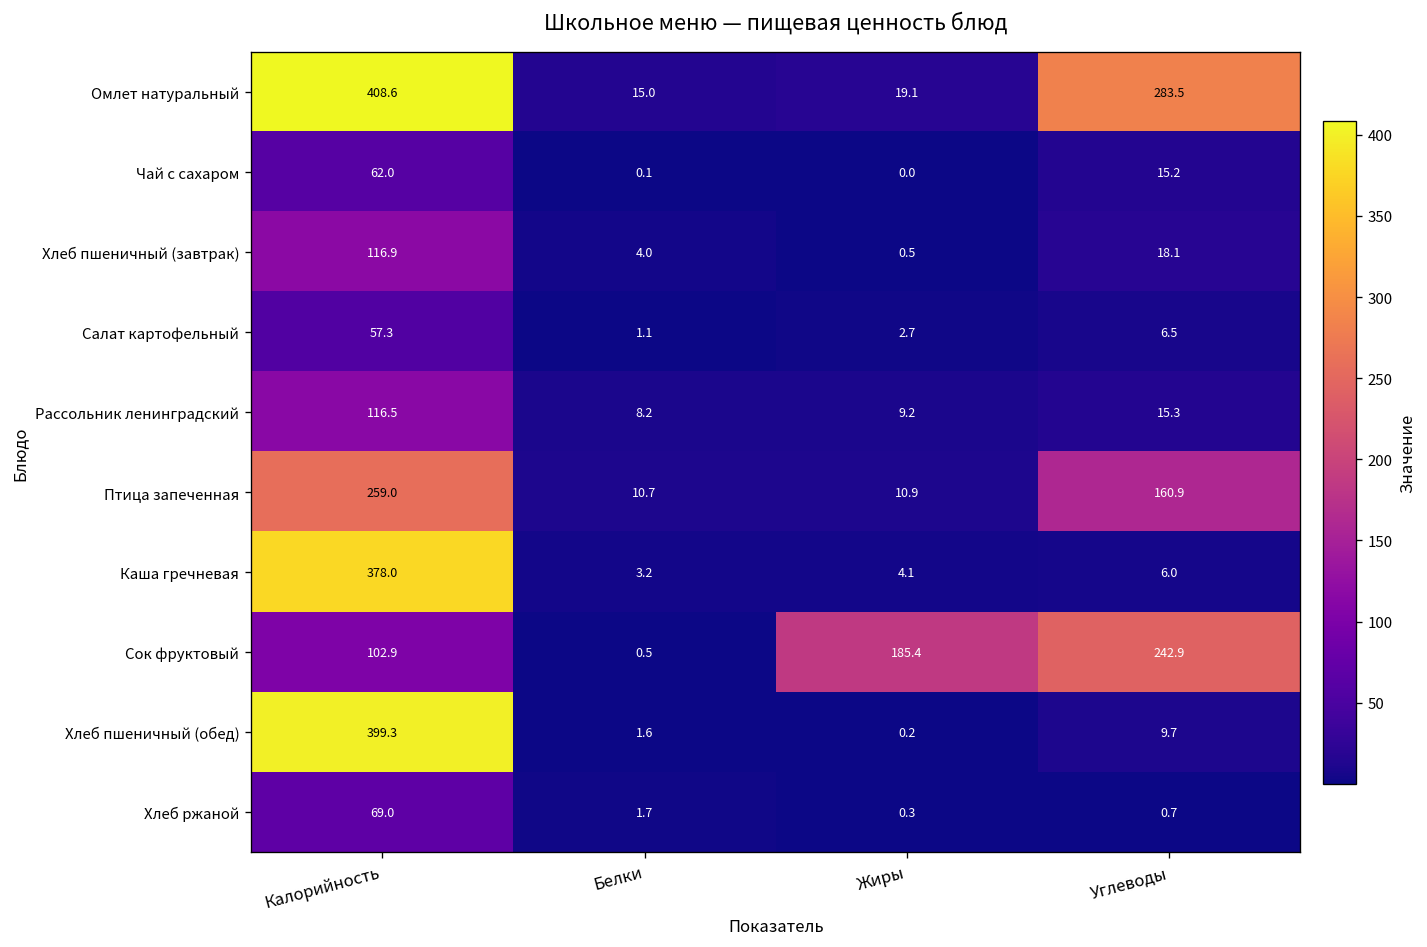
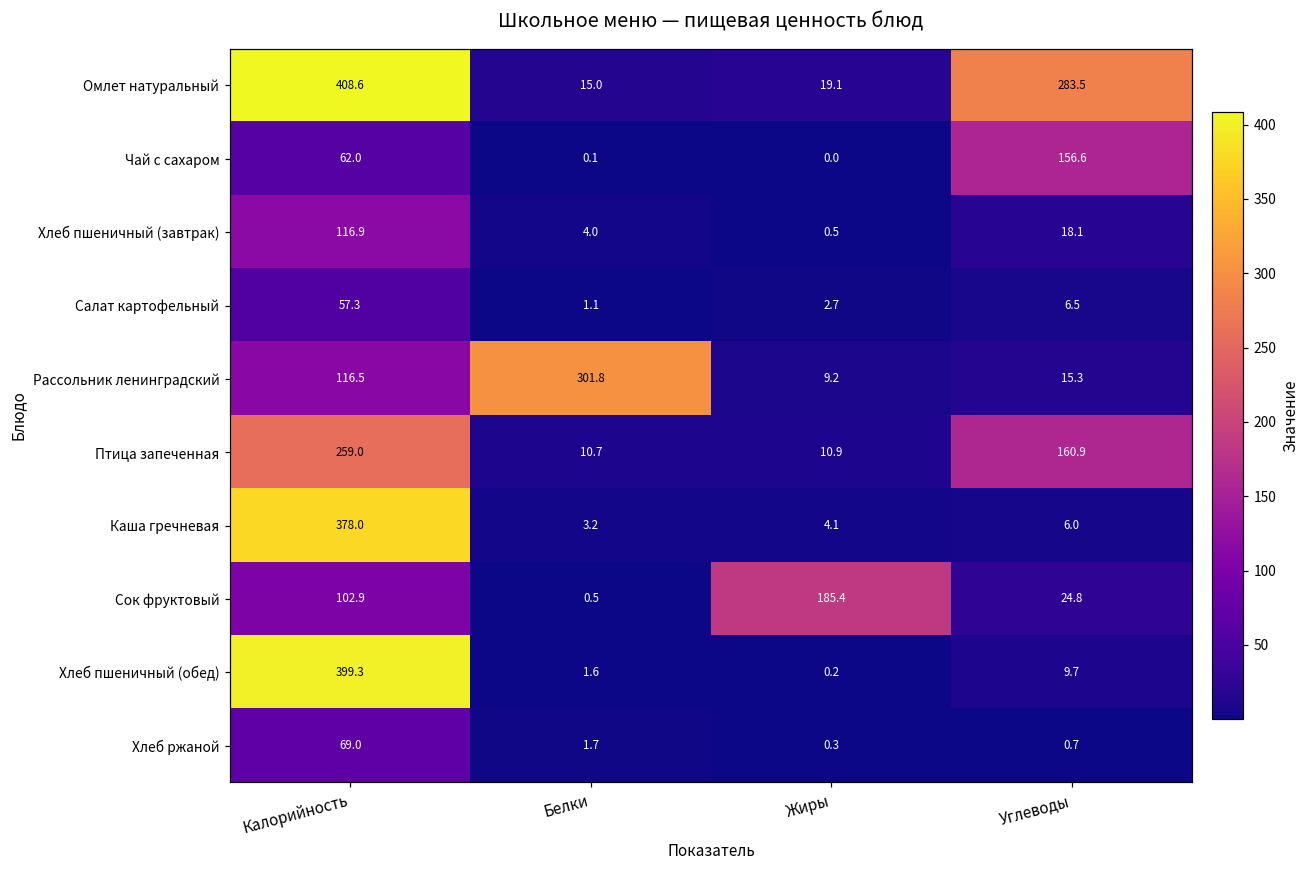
  {
    "Омлет натуральный": {
      "Калорийность": 408.6,
      "Белки": 15.0,
      "Жиры": 19.1,
      "Углеводы": 283.5
    },
    "Чай с сахаром": {
      "Калорийность": 62.0,
      "Белки": 0.1,
      "Жиры": 0.0,
-     "Углеводы": 15.2
+     "Углеводы": 156.6
    },
    "Хлеб пшеничный (завтрак)": {
      "Калорийность": 116.9,
      "Белки": 4.0,
      "Жиры": 0.5,
      "Углеводы": 18.1
    },
    "Салат картофельный": {
      "Калорийность": 57.3,
      "Белки": 1.1,
      "Жиры": 2.7,
      "Углеводы": 6.5
    },
    "Рассольник ленинградский": {
      "Калорийность": 116.5,
-     "Белки": 8.2,
+     "Белки": 301.8,
      "Жиры": 9.2,
      "Углеводы": 15.3
    },
    "Птица запеченная": {
      "Калорийность": 259.0,
      "Белки": 10.7,
      "Жиры": 10.9,
      "Углеводы": 160.9
    },
    "Каша гречневая": {
      "Калорийность": 378.0,
      "Белки": 3.2,
      "Жиры": 4.1,
      "Углеводы": 6.0
    },
    "Сок фруктовый": {
      "Калорийность": 102.9,
      "Белки": 0.5,
      "Жиры": 185.4,
-     "Углеводы": 242.9
+     "Углеводы": 24.8
    },
    "Хлеб пшеничный (обед)": {
      "Калорийность": 399.3,
      "Белки": 1.6,
      "Жиры": 0.2,
      "Углеводы": 9.7
    },
    "Хлеб ржаной": {
      "Калорийность": 69.0,
      "Белки": 1.7,
      "Жиры": 0.3,
      "Углеводы": 0.7
    }
  }
